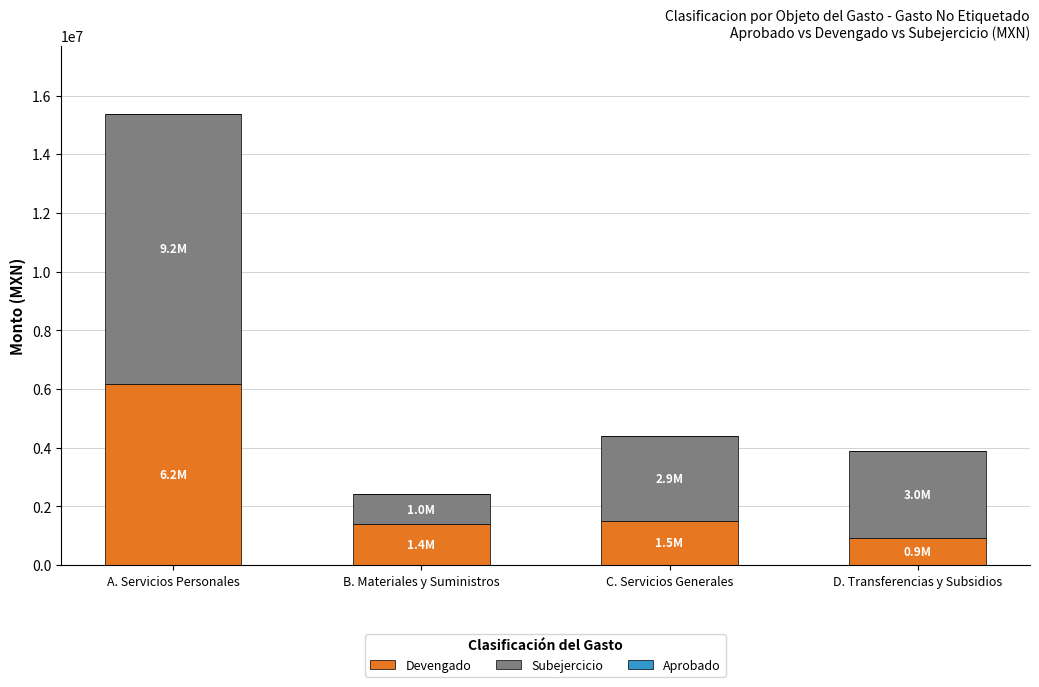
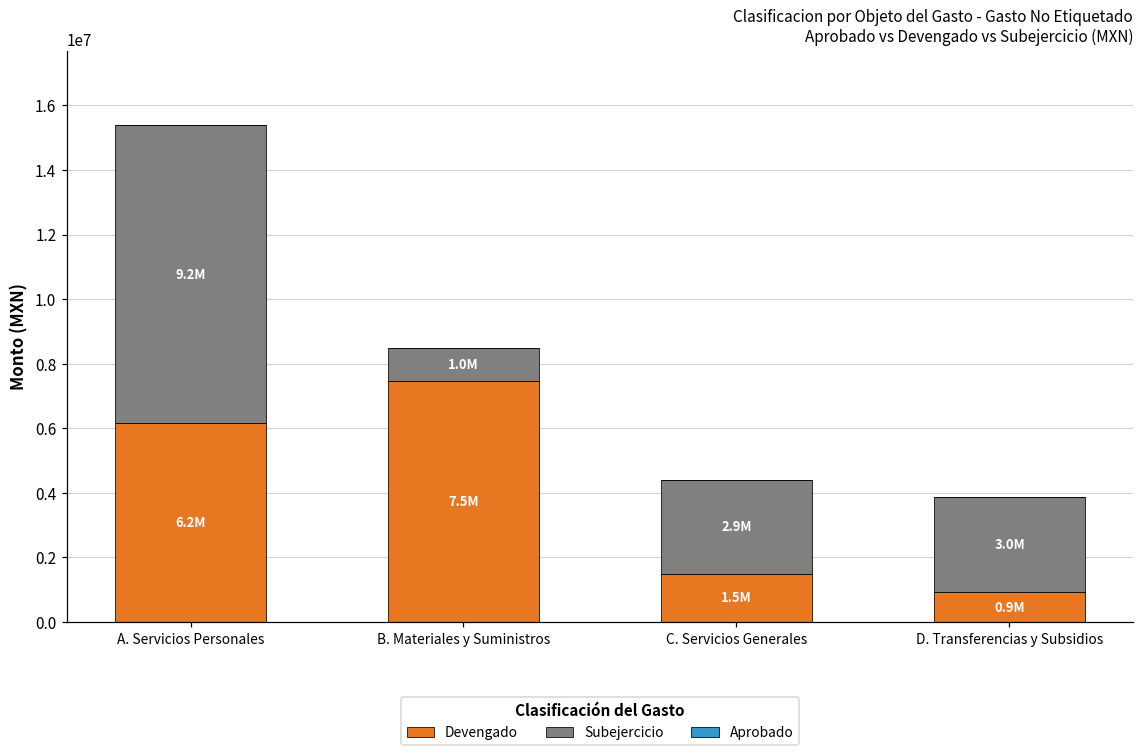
  {
    "Devengado": {
      "A. Servicios Personales": "6.2M",
-     "B. Materiales y Suministros": "1.4M",
+     "B. Materiales y Suministros": "7.5M",
      "C. Servicios Generales": "1.5M",
      "D. Transferencias y Subsidios": "0.9M"
    },
    "Aprobado": {
      "A. Servicios Personales": "9.2M",
      "B. Materiales y Suministros": "1.0M",
      "C. Servicios Generales": "2.9M",
      "D. Transferencias y Subsidios": "3.0M"
    }
  }
